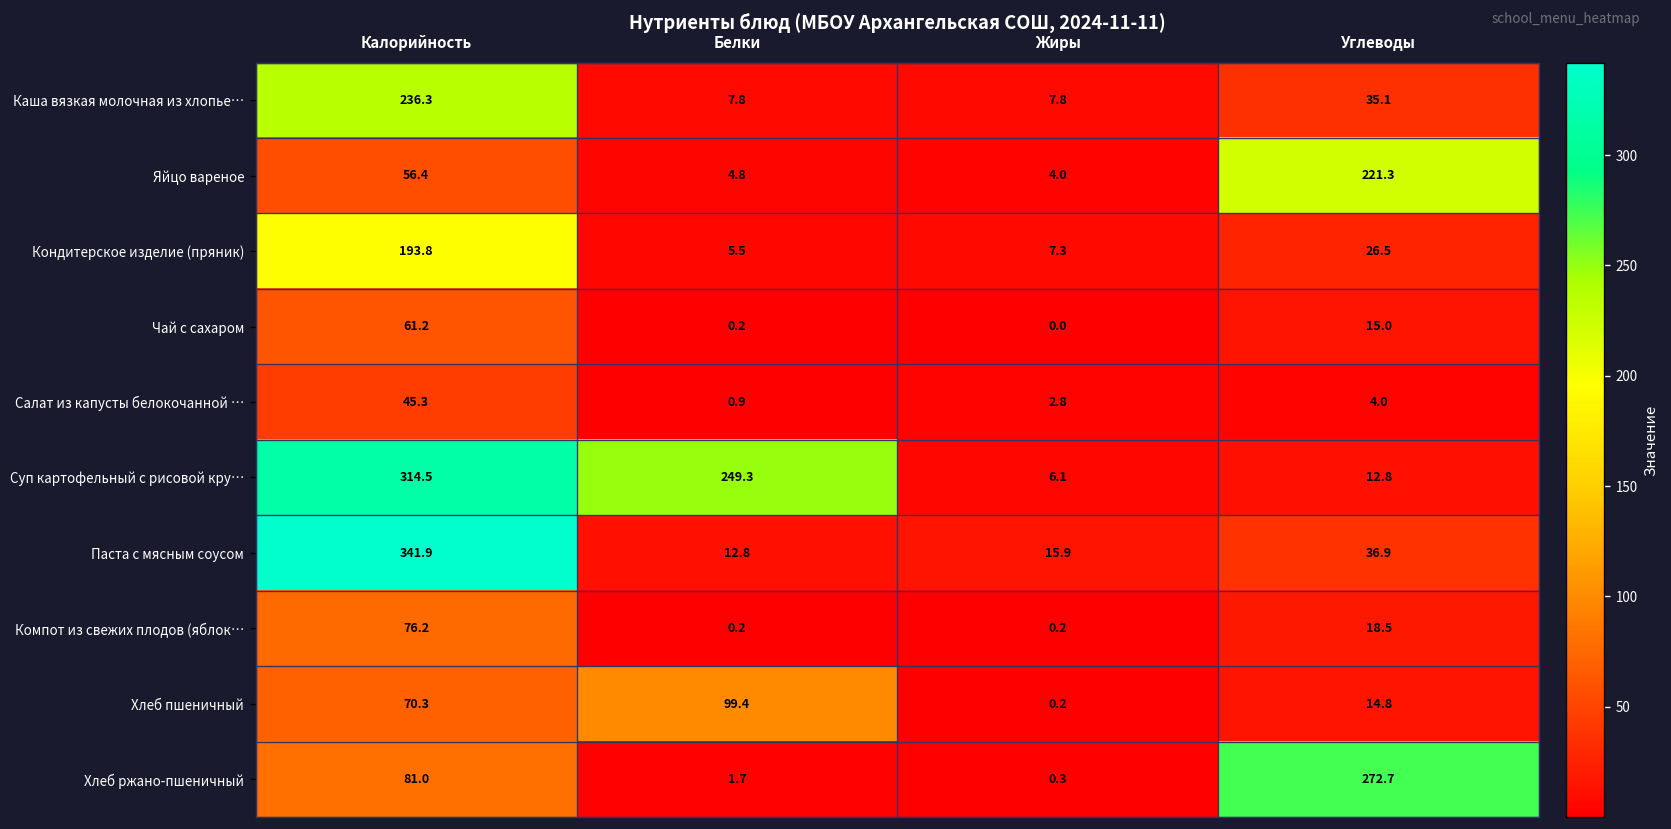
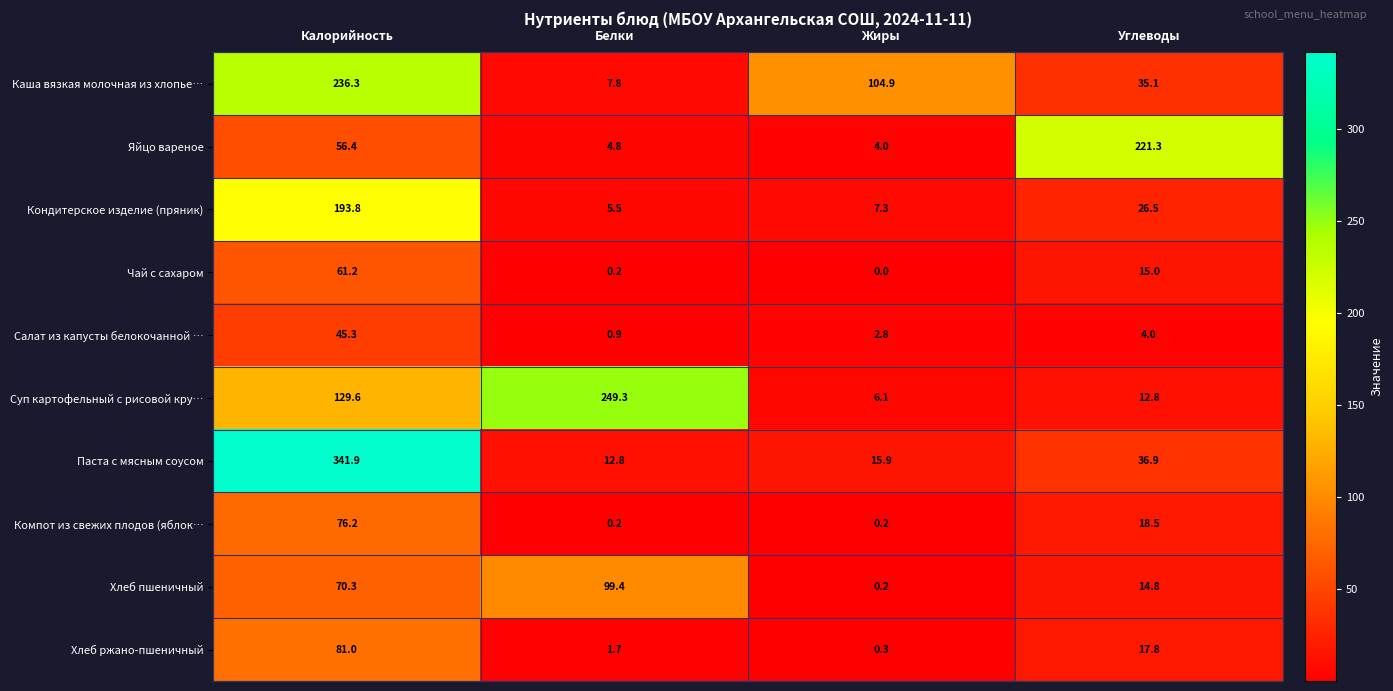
  {
    "Каша вязкая молочная из хлопье…": {
      "Калорийность": 236.3,
      "Белки": 7.8,
-     "Жиры": 7.8,
+     "Жиры": 104.9,
      "Углеводы": 35.1
    },
    "Яйцо вареное": {
      "Калорийность": 56.4,
      "Белки": 4.8,
      "Жиры": 4.0,
      "Углеводы": 221.3
    },
    "Кондитерское изделие (пряник)": {
      "Калорийность": 193.8,
      "Белки": 5.5,
      "Жиры": 7.3,
      "Углеводы": 26.5
    },
    "Чай с сахаром": {
      "Калорийность": 61.2,
      "Белки": 0.2,
      "Жиры": 0.0,
      "Углеводы": 15.0
    },
    "Салат из капусты белокочанной …": {
      "Калорийность": 45.3,
      "Белки": 0.9,
      "Жиры": 2.8,
      "Углеводы": 4.0
    },
    "Суп картофельный с рисовой кру…": {
-     "Калорийность": 314.5,
+     "Калорийность": 129.6,
      "Белки": 249.3,
      "Жиры": 6.1,
      "Углеводы": 12.8
    },
    "Паста с мясным соусом": {
      "Калорийность": 341.9,
      "Белки": 12.8,
      "Жиры": 15.9,
      "Углеводы": 36.9
    },
    "Компот из свежих плодов (яблок…": {
      "Калорийность": 76.2,
      "Белки": 0.2,
      "Жиры": 0.2,
      "Углеводы": 18.5
    },
    "Хлеб пшеничный": {
      "Калорийность": 70.3,
      "Белки": 99.4,
      "Жиры": 0.2,
      "Углеводы": 14.8
    },
    "Хлеб ржано-пшеничный": {
      "Калорийность": 81.0,
      "Белки": 1.7,
      "Жиры": 0.3,
-     "Углеводы": 272.7
+     "Углеводы": 17.8
    }
  }
